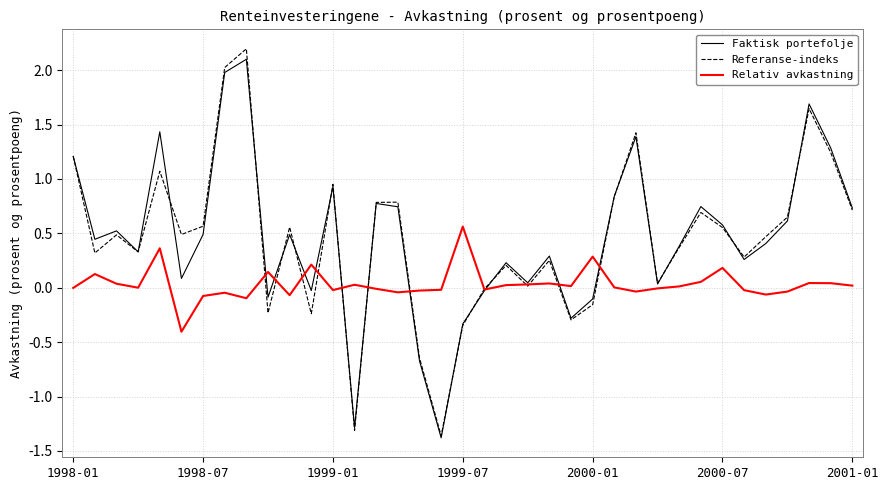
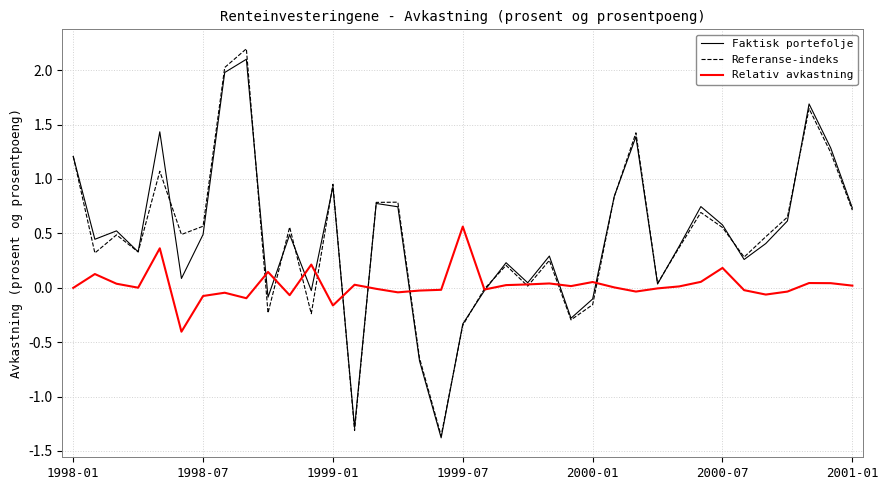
  {
    "Relativ avkastning": {
      "1998-01": 0.00,
      "1998-07": -0.08,
-     "1999-01": -0.02,
+     "1999-01": -0.16,
      "1999-07": 0.56,
-     "2000-01": 0.29,
+     "2000-01": 0.05,
      "2000-07": 0.18,
      "2001-01": 0.02
    }
  }
